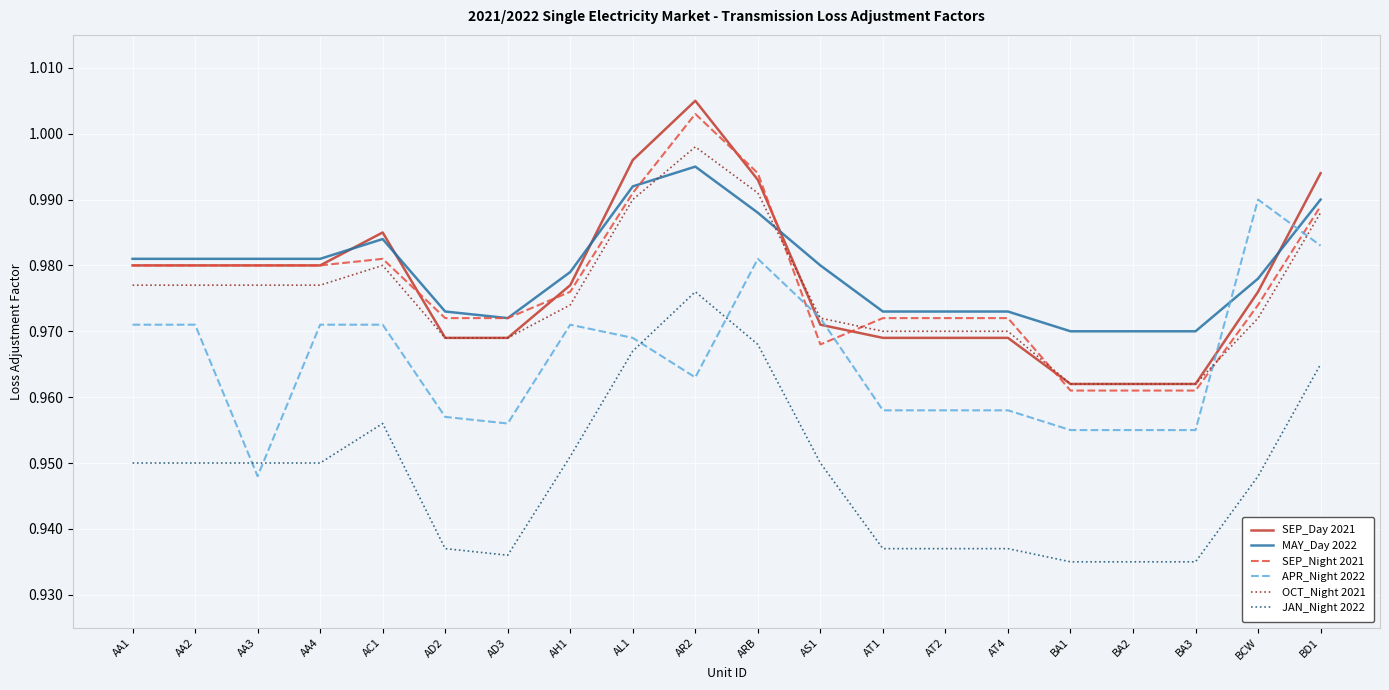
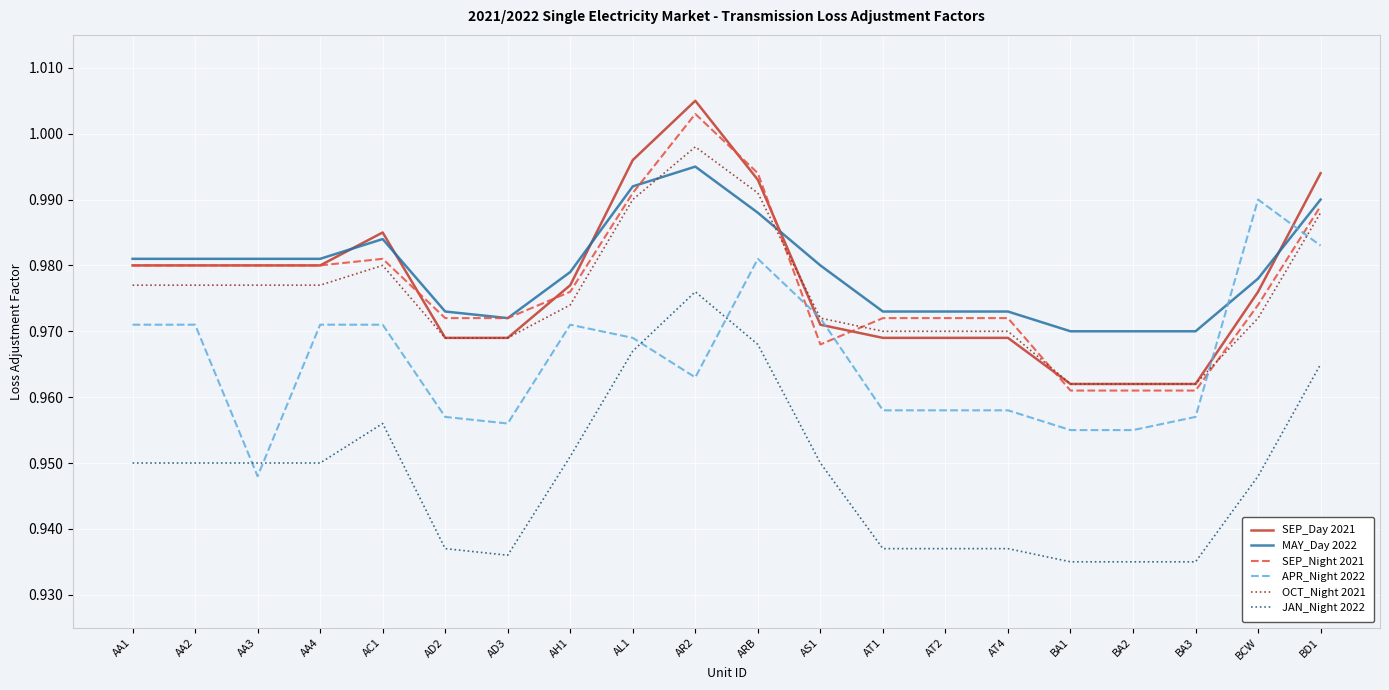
  {
    "APR_Night 2022": {
      "AA1": 0.971,
      "AA2": 0.971,
      "AA3": 0.948,
      "AA4": 0.971,
      "AC1": 0.971,
      "AD2": 0.957,
      "AD3": 0.956,
      "AH1": 0.971,
      "AL1": 0.969,
      "AR2": 0.963,
      "ARB": 0.981,
      "AT1": 0.958,
      "AT2": 0.958,
      "AT4": 0.958,
      "BA1": 0.955,
      "BA2": 0.955,
-     "BA3": 0.955,
+     "BA3": 0.957,
      "BCW": 0.990,
      "BD1": 0.983
    }
  }
